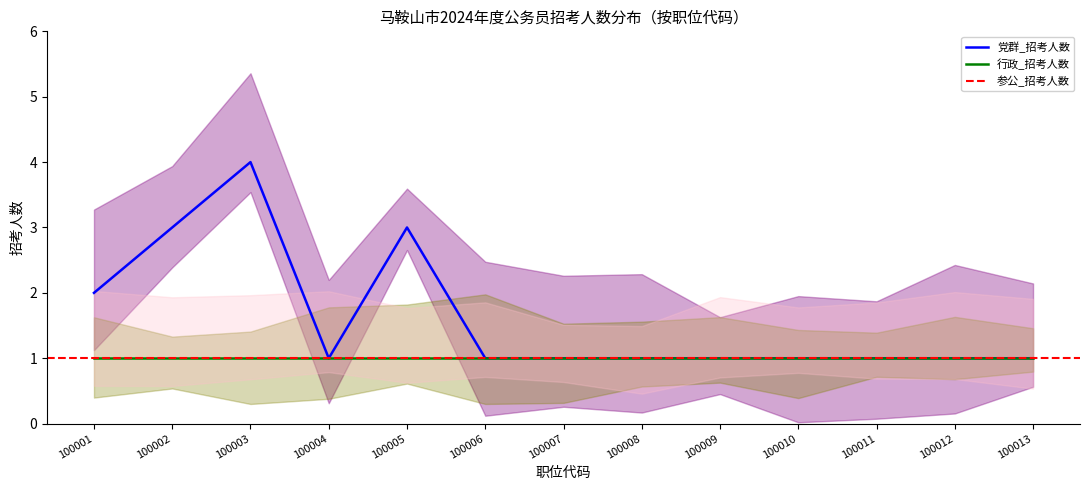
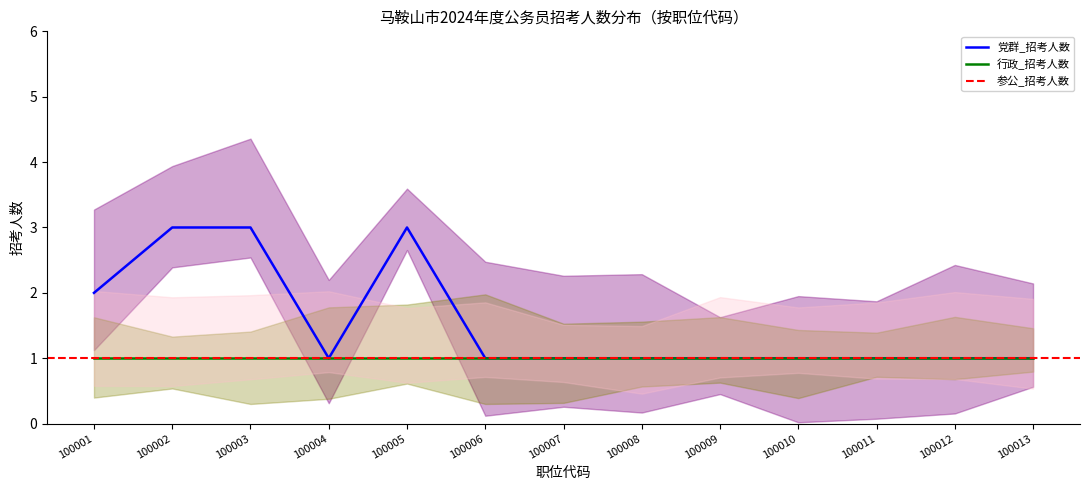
  {
    "党群_招考人数": {
      "100002": 3,
-     "100003": 4,
+     "100003": 3,
      "100005": 3
    },
    "行政_招考人数": {
      "100001": 1,
      "100002": 1,
      "100003": 1,
      "100005": 1
    }
  }
